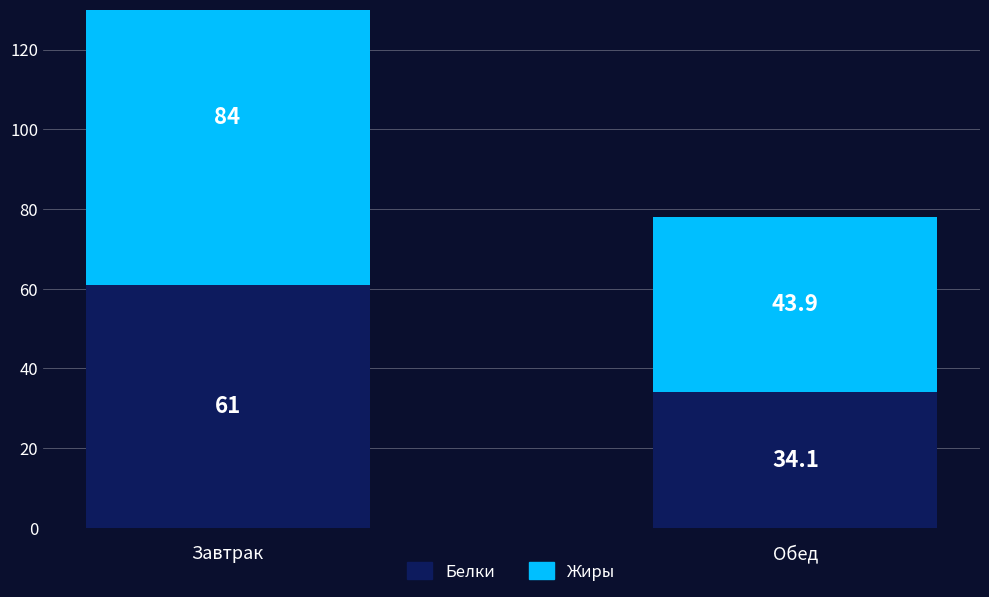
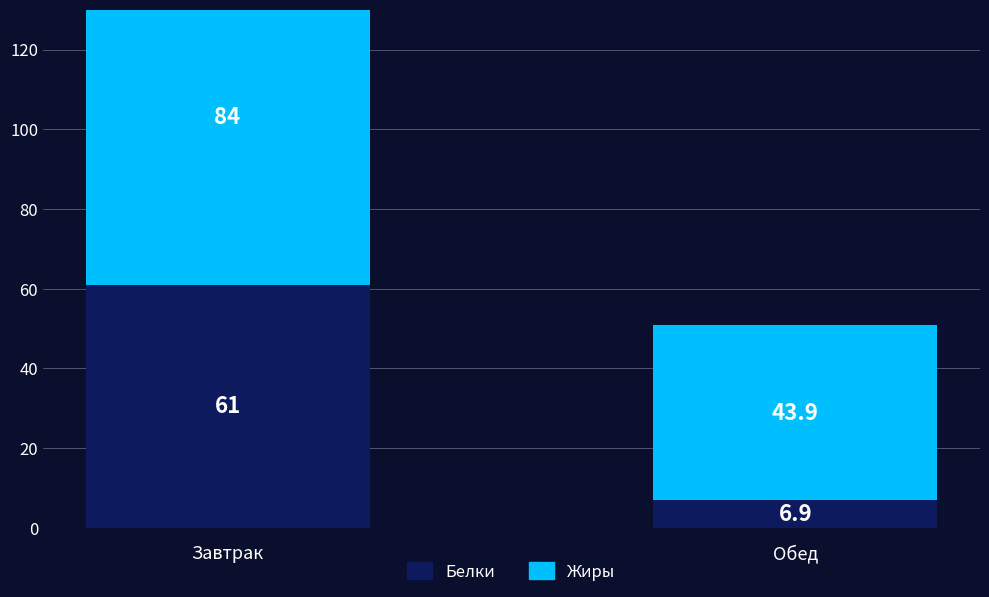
  {
    "Белки": {
      "Завтрак": 61,
-     "Обед": 34.1
+     "Обед": 6.9
    },
    "Жиры": {
      "Обед": 43.9
    }
  }
